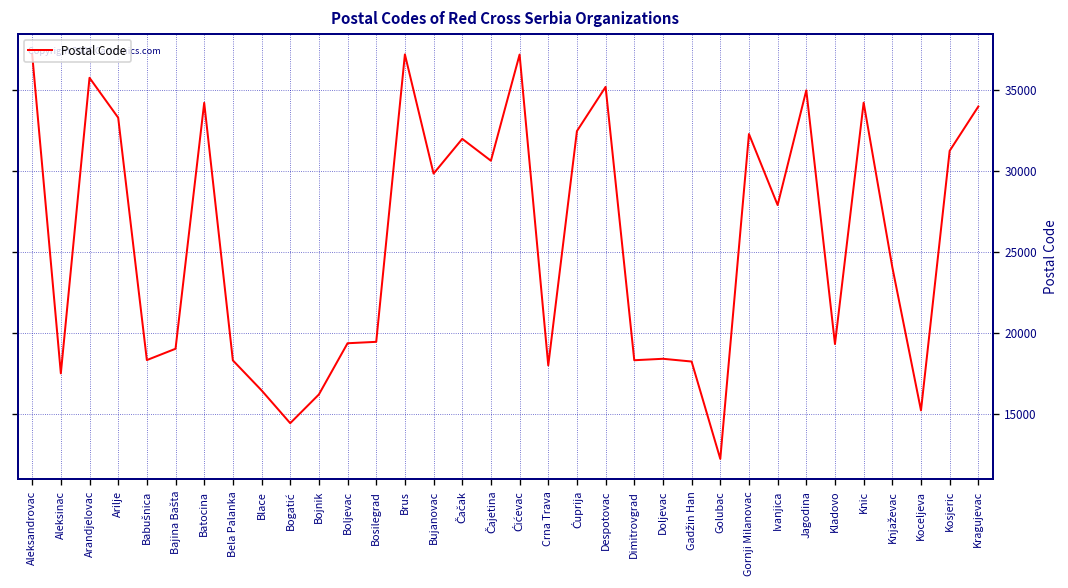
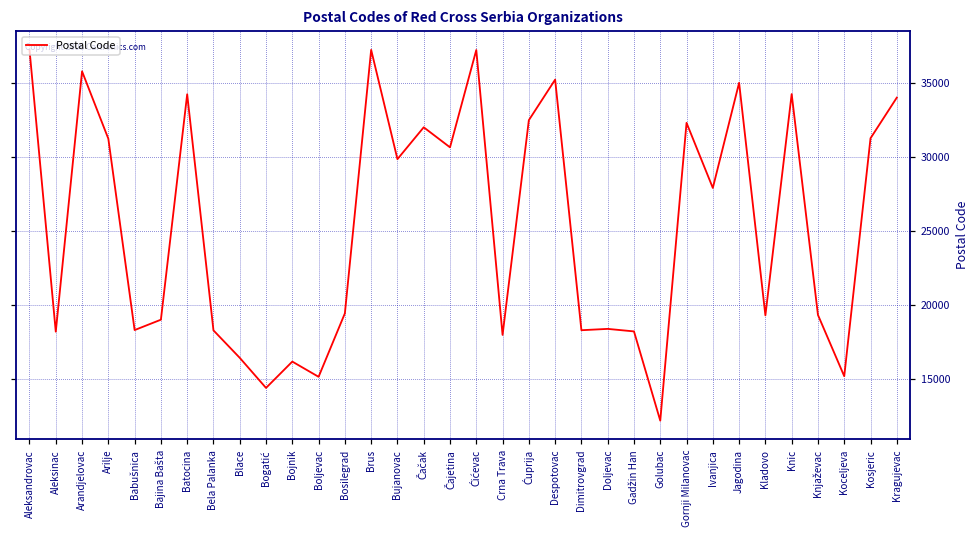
  {
-   "Aleksinac": 17500,
+   "Aleksinac": 18200,
    "Arandjelovac": 35800,
-   "Arilje": 33300,
+   "Arilje": 31200,
    "Babušnica": 18300,
    "Bajina Bašta": 19000,
    "Batocina": 34200,
    "Bela Palanka": 18300,
    "Blace": 16500,
    "Bogatić": 14400,
    "Bojnik": 16200,
-   "Boljevac": 19400,
+   "Boljevac": 15200,
    "Bosilegrad": 19500,
    "Brus": 37200,
    "Bujanovac": 29900,
    "Čačak": 32000,
    "Čajetina": 30600,
    "Ćićevac": 37200,
    "Crna Trava": 18000,
    "Ćuprija": 32500,
    "Despotovac": 35200,
    "Dimitrovgrad": 18300,
    "Doljevac": 18400,
    "Gadžin Han": 18200,
    "Golubac": 12200,
    "Gornji Milanovac": 32300,
    "Ivanjica": 27900,
    "Jagodina": 35000,
    "Kladovo": 19300,
    "Knic": 34200,
-   "Knjaževac": 24100,
+   "Knjaževac": 19400,
    "Koceljeva": 15200,
    "Kosjeric": 31300,
    "Kragujevac": 34000
  }
